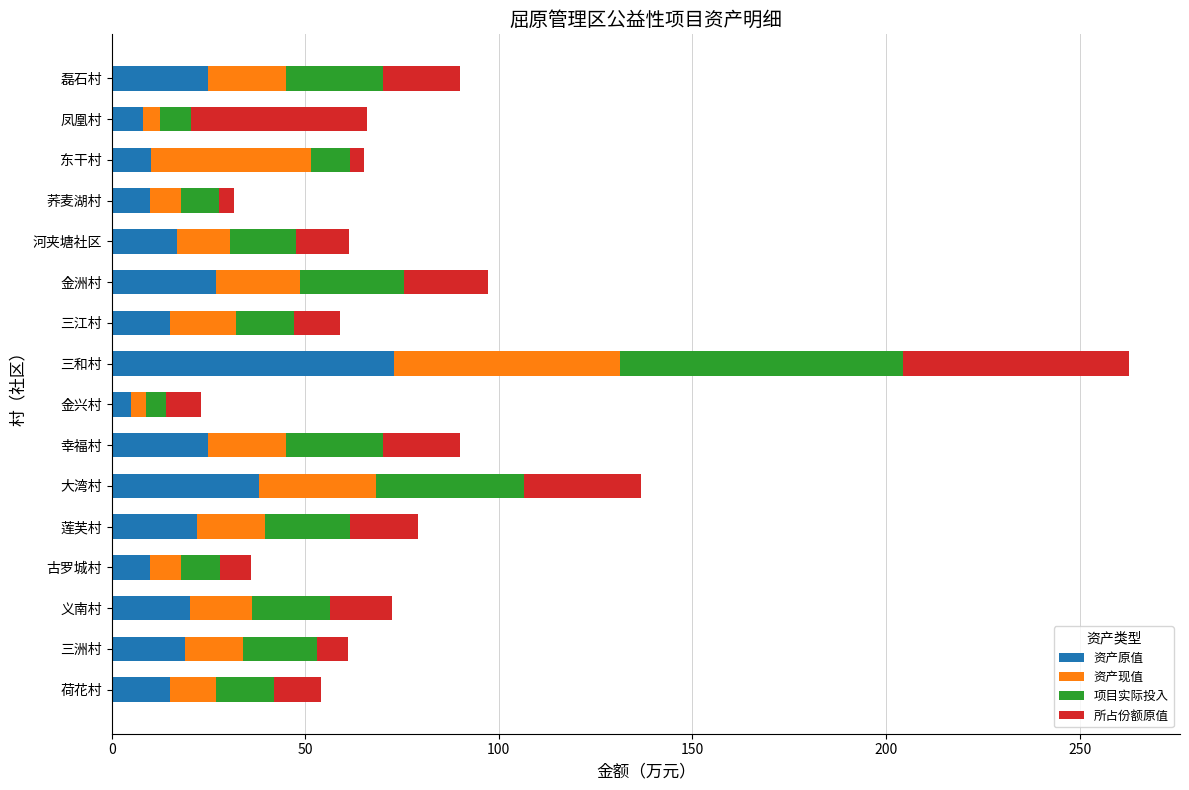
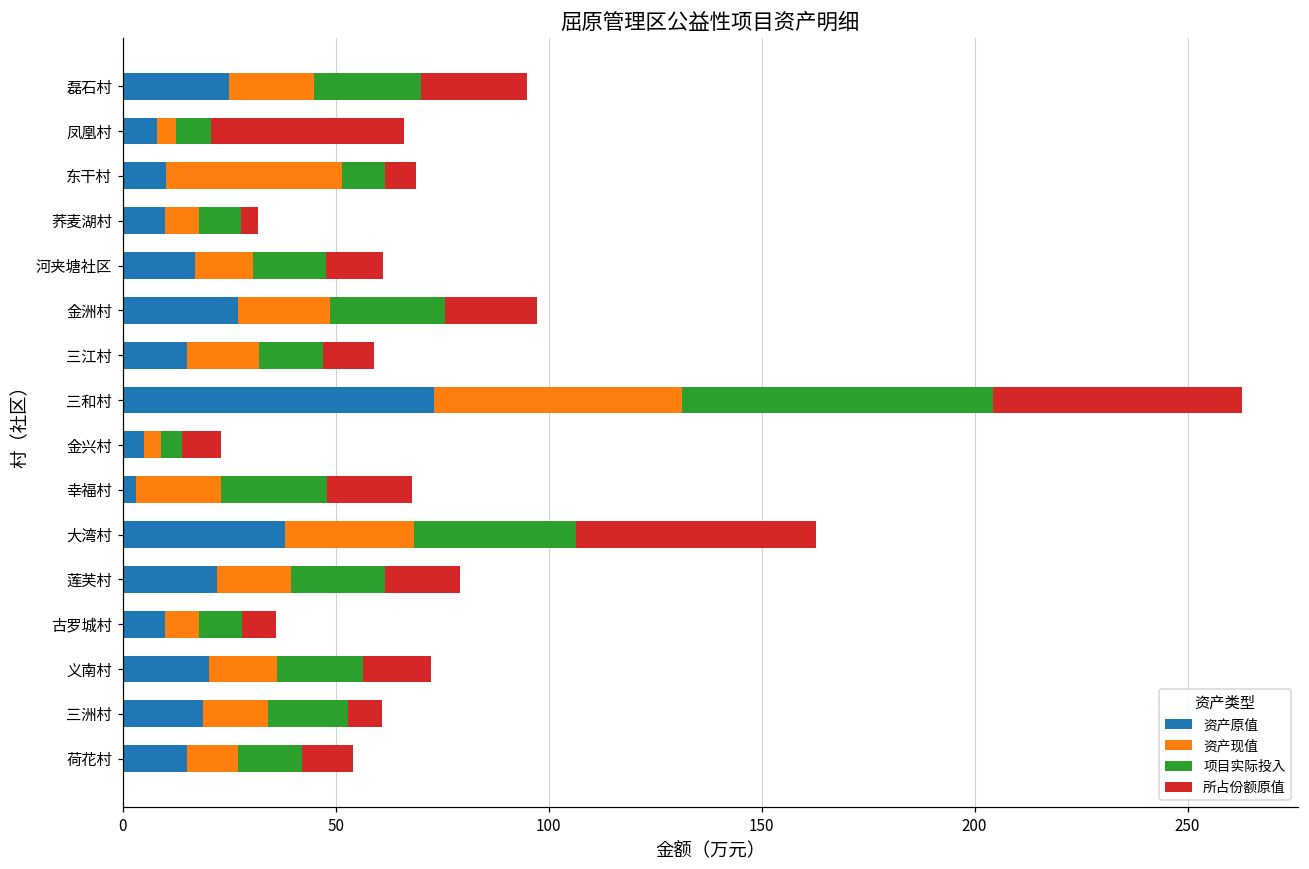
  {
    "资产原值": {
      "磊石村": 25,
      "凤凰村": 8,
      "东干村": 10,
      "荞麦湖村": 10,
      "河夹塘社区": 17,
      "金洲村": 27,
      "三江村": 15,
      "三和村": 73,
      "金兴村": 5,
-     "幸福村": 25,
+     "幸福村": 3,
      "大湾村": 38,
      "莲芙村": 22,
      "古罗城村": 10,
      "义南村": 20,
      "三洲村": 19,
      "荷花村": 15
    },
    "资产现值": {
      "磊石村": 20,
      "凤凰村": 5,
      "东干村": 41,
      "荞麦湖村": 8,
      "河夹塘社区": 14,
      "金洲村": 22,
      "三江村": 17,
      "三和村": 58,
      "金兴村": 4,
      "幸福村": 20,
      "大湾村": 30,
      "莲芙村": 18,
      "古罗城村": 8,
      "义南村": 16,
      "三洲村": 15,
      "荷花村": 12
    },
    "项目实际投入": {
      "磊石村": 25,
      "凤凰村": 8,
      "东干村": 10,
      "荞麦湖村": 10,
      "河夹塘社区": 17,
      "金洲村": 27,
      "三江村": 15,
      "三和村": 73,
      "金兴村": 5,
      "幸福村": 25,
      "大湾村": 38,
      "莲芙村": 22,
      "古罗城村": 10,
      "义南村": 20,
      "三洲村": 19,
      "荷花村": 15
    },
    "所占份额原值": {
-     "磊石村": 20,
+     "磊石村": 25,
      "凤凰村": 45,
-     "东干村": 4,
+     "东干村": 7,
      "荞麦湖村": 4,
      "河夹塘社区": 14,
      "金洲村": 22,
      "三江村": 12,
      "三和村": 58,
      "金兴村": 9,
      "幸福村": 20,
-     "大湾村": 30,
+     "大湾村": 56,
      "莲芙村": 18,
      "古罗城村": 8,
      "义南村": 16,
      "三洲村": 8,
      "荷花村": 12
    }
  }
